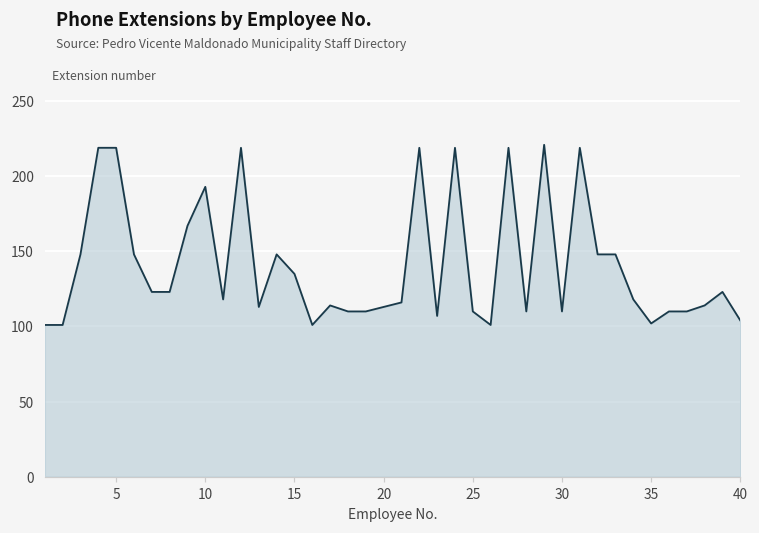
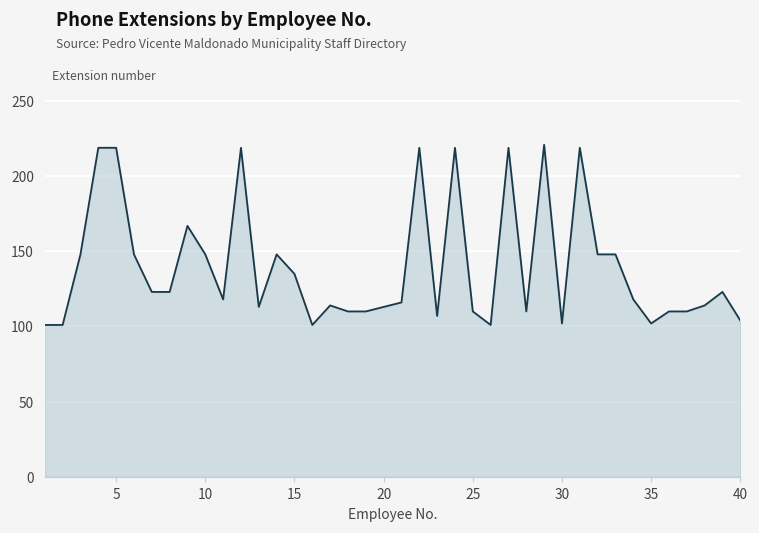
  {
    "5": 219,
-   "10": 193,
+   "10": 148,
    "15": 135,
    "20": 113,
    "25": 110,
-   "30": 110,
+   "30": 102,
    "35": 102,
    "40": 104
  }
